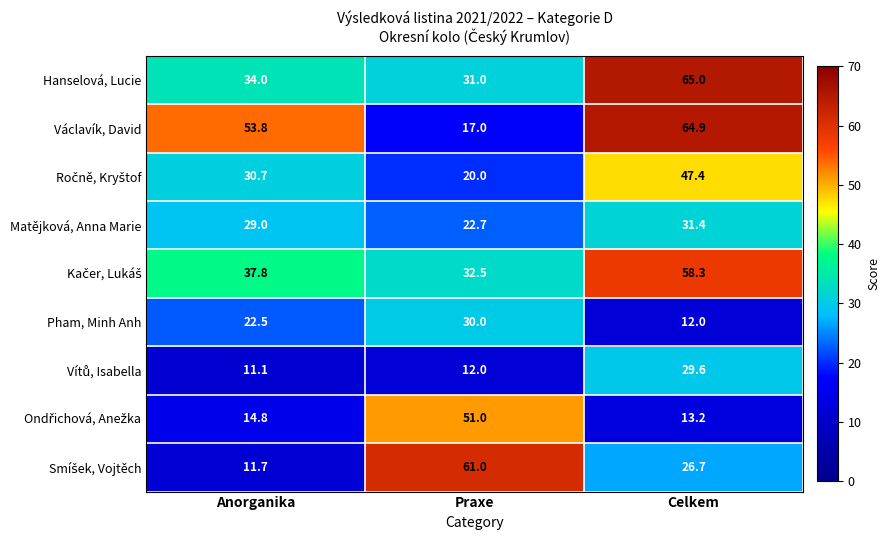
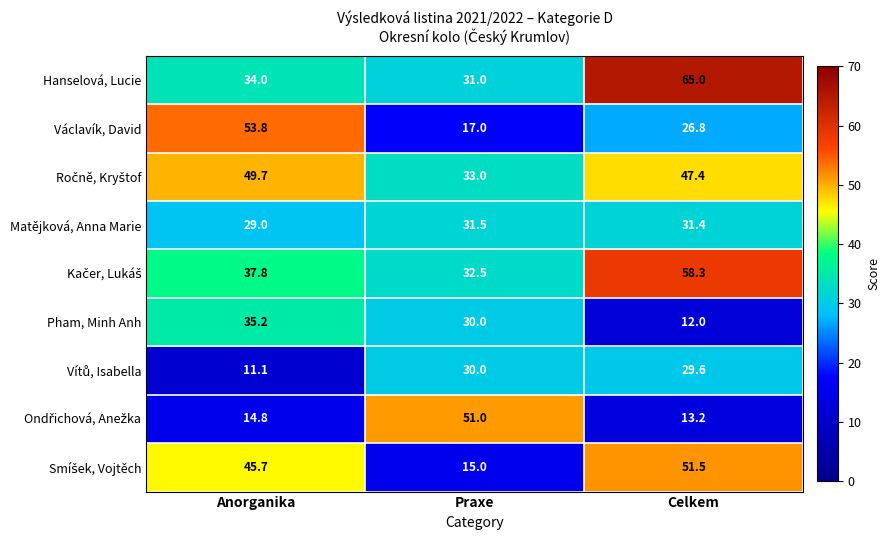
  {
    "Hanselová, Lucie": {
      "Anorganika": 34.0,
      "Praxe": 31.0,
      "Celkem": 65.0
    },
    "Václavík, David": {
      "Anorganika": 53.8,
      "Praxe": 17.0,
-     "Celkem": 64.9
+     "Celkem": 26.8
    },
    "Ročně, Kryštof": {
-     "Anorganika": 30.7,
-     "Praxe": 20.0,
+     "Anorganika": 49.7,
+     "Praxe": 33.0,
      "Celkem": 47.4
    },
    "Matějková, Anna Marie": {
      "Anorganika": 29.0,
-     "Praxe": 22.7,
+     "Praxe": 31.5,
      "Celkem": 31.4
    },
    "Kačer, Lukáš": {
      "Anorganika": 37.8,
      "Praxe": 32.5,
      "Celkem": 58.3
    },
    "Pham, Minh Anh": {
-     "Anorganika": 22.5,
+     "Anorganika": 35.2,
      "Praxe": 30.0,
      "Celkem": 12.0
    },
    "Vítů, Isabella": {
      "Anorganika": 11.1,
-     "Praxe": 12.0,
+     "Praxe": 30.0,
      "Celkem": 29.6
    },
    "Ondřichová, Anežka": {
      "Anorganika": 14.8,
      "Praxe": 51.0,
      "Celkem": 13.2
    },
    "Smíšek, Vojtěch": {
-     "Anorganika": 11.7,
-     "Praxe": 61.0,
-     "Celkem": 26.7
+     "Anorganika": 45.7,
+     "Praxe": 15.0,
+     "Celkem": 51.5
    }
  }
